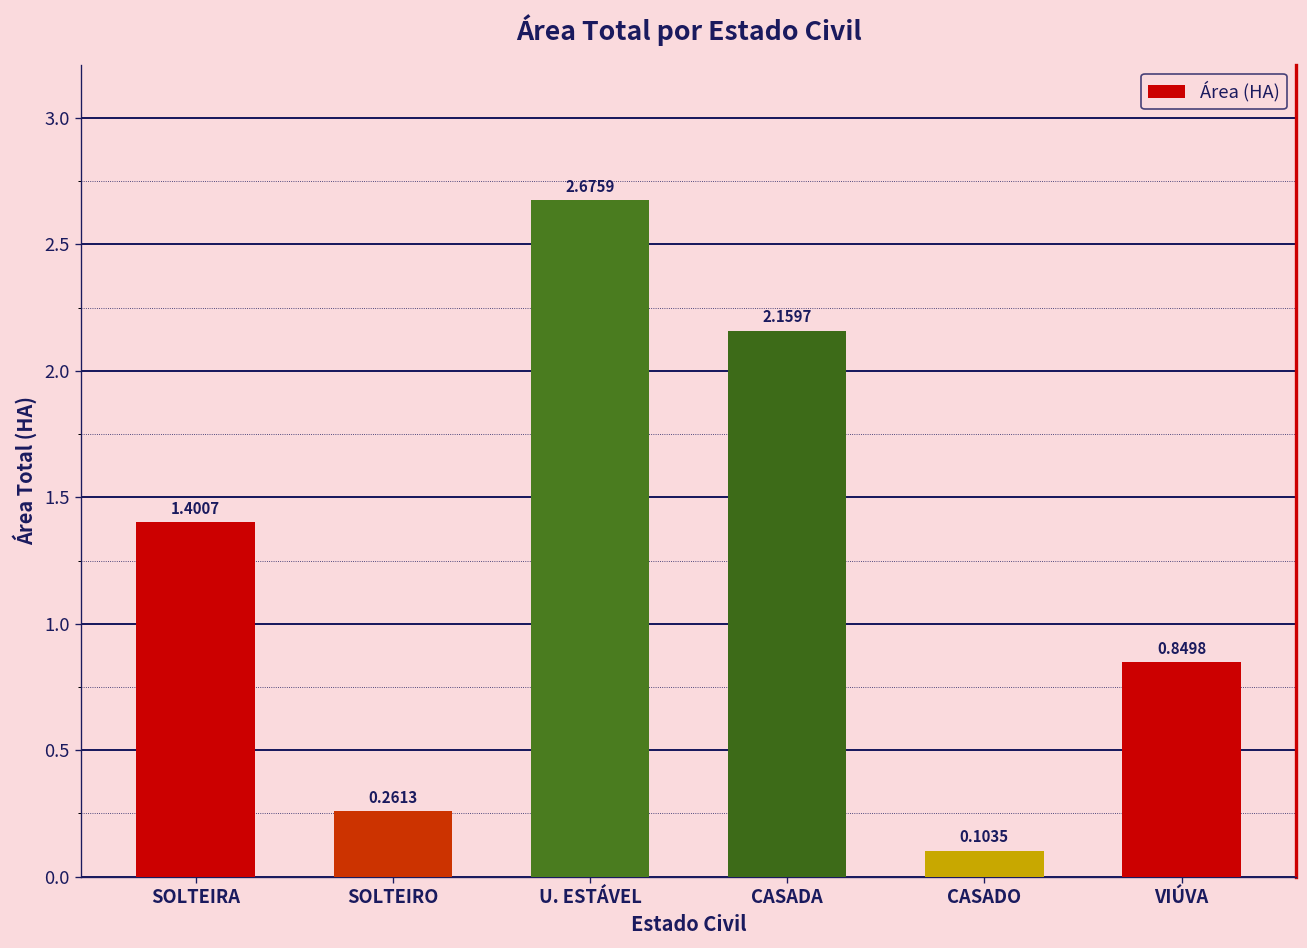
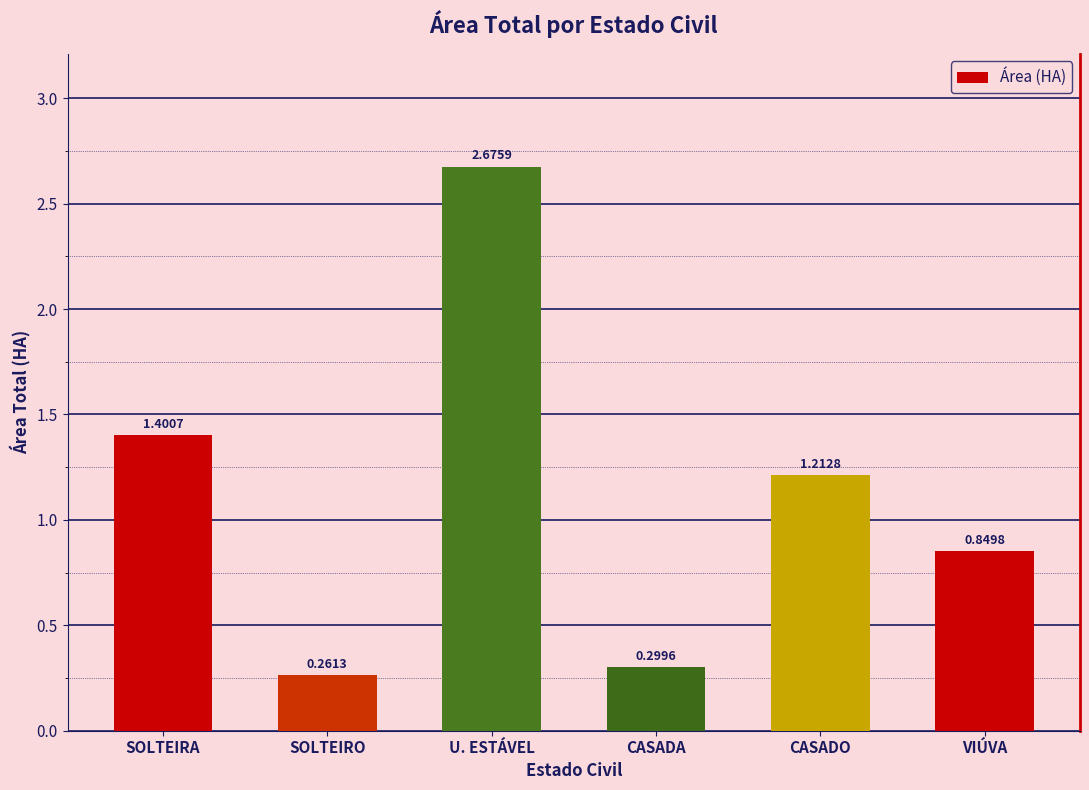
  {
    "SOLTEIRA": 1.4007,
    "SOLTEIRO": 0.2613,
    "U. ESTÁVEL": 2.6759,
-   "CASADA": 2.1597,
-   "CASADO": 0.1035,
+   "CASADA": 0.2996,
+   "CASADO": 1.2128,
    "VIÚVA": 0.8498
  }
